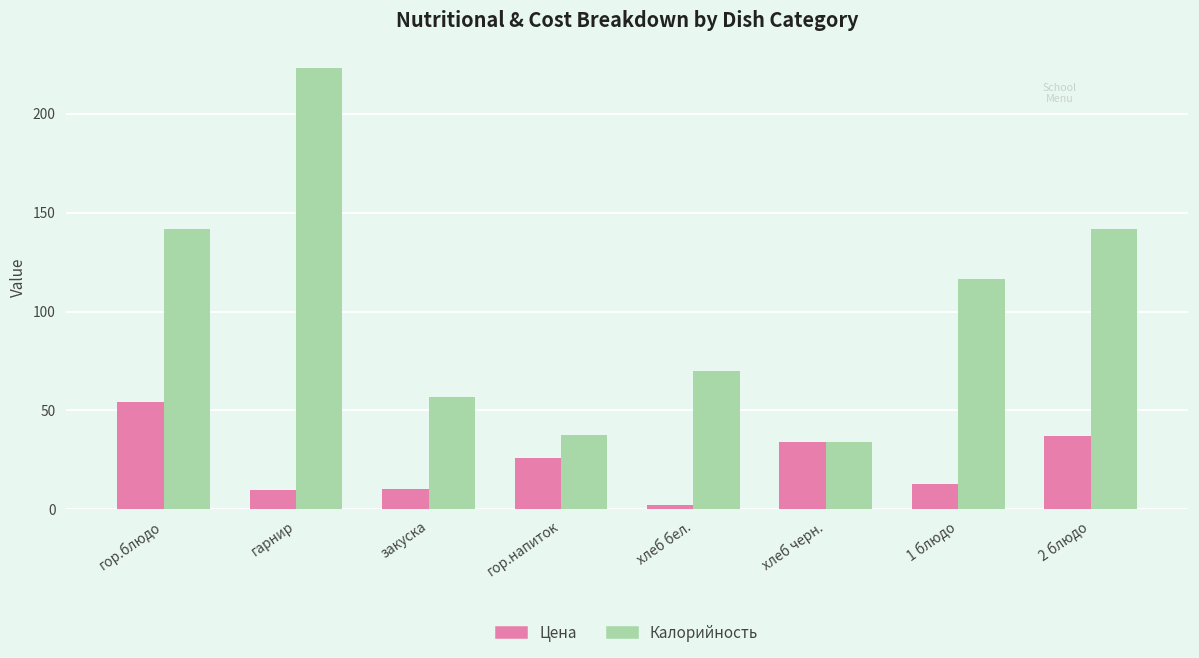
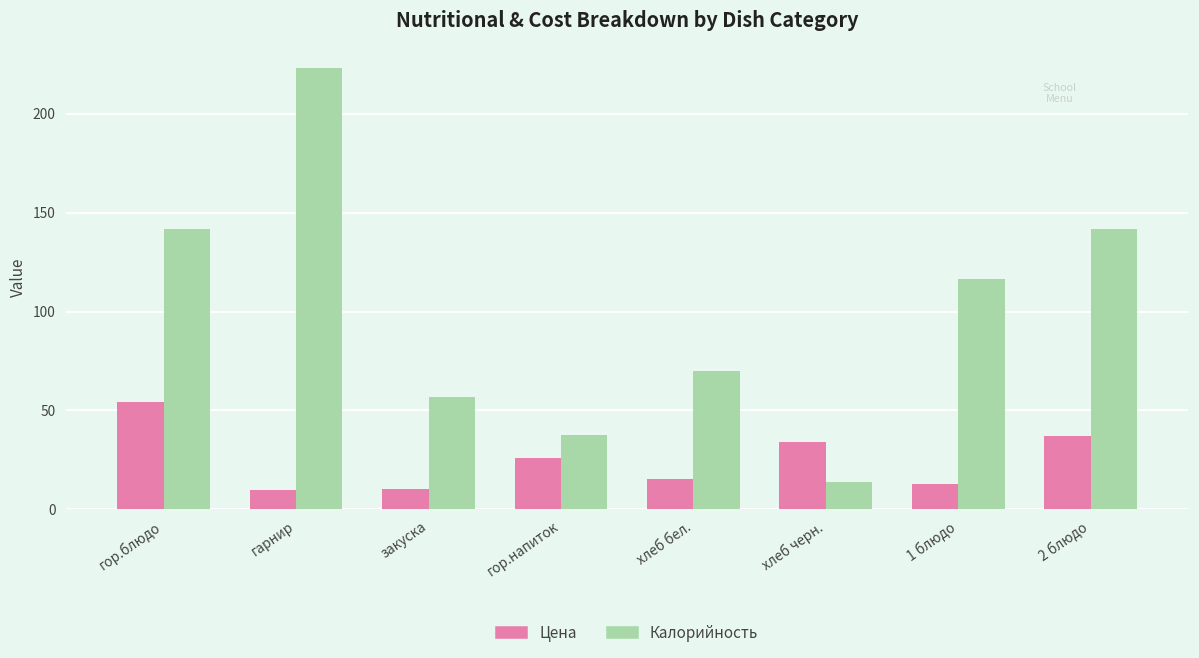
  {
    "Цена": {
      "гор.блюдо": 54,
      "гарнир": 10,
      "закуска": 10,
      "гор.напиток": 26,
-     "хлеб бел.": 2,
+     "хлеб бел.": 15,
      "хлеб черн.": 34,
      "1 блюдо": 13,
      "2 блюдо": 37
    },
    "Калорийность": {
      "гор.блюдо": 142,
      "гарнир": 223,
      "закуска": 57,
      "гор.напиток": 37,
      "хлеб бел.": 70,
-     "хлеб черн.": 34,
+     "хлеб черн.": 14,
      "1 блюдо": 116,
      "2 блюдо": 142
    }
  }
